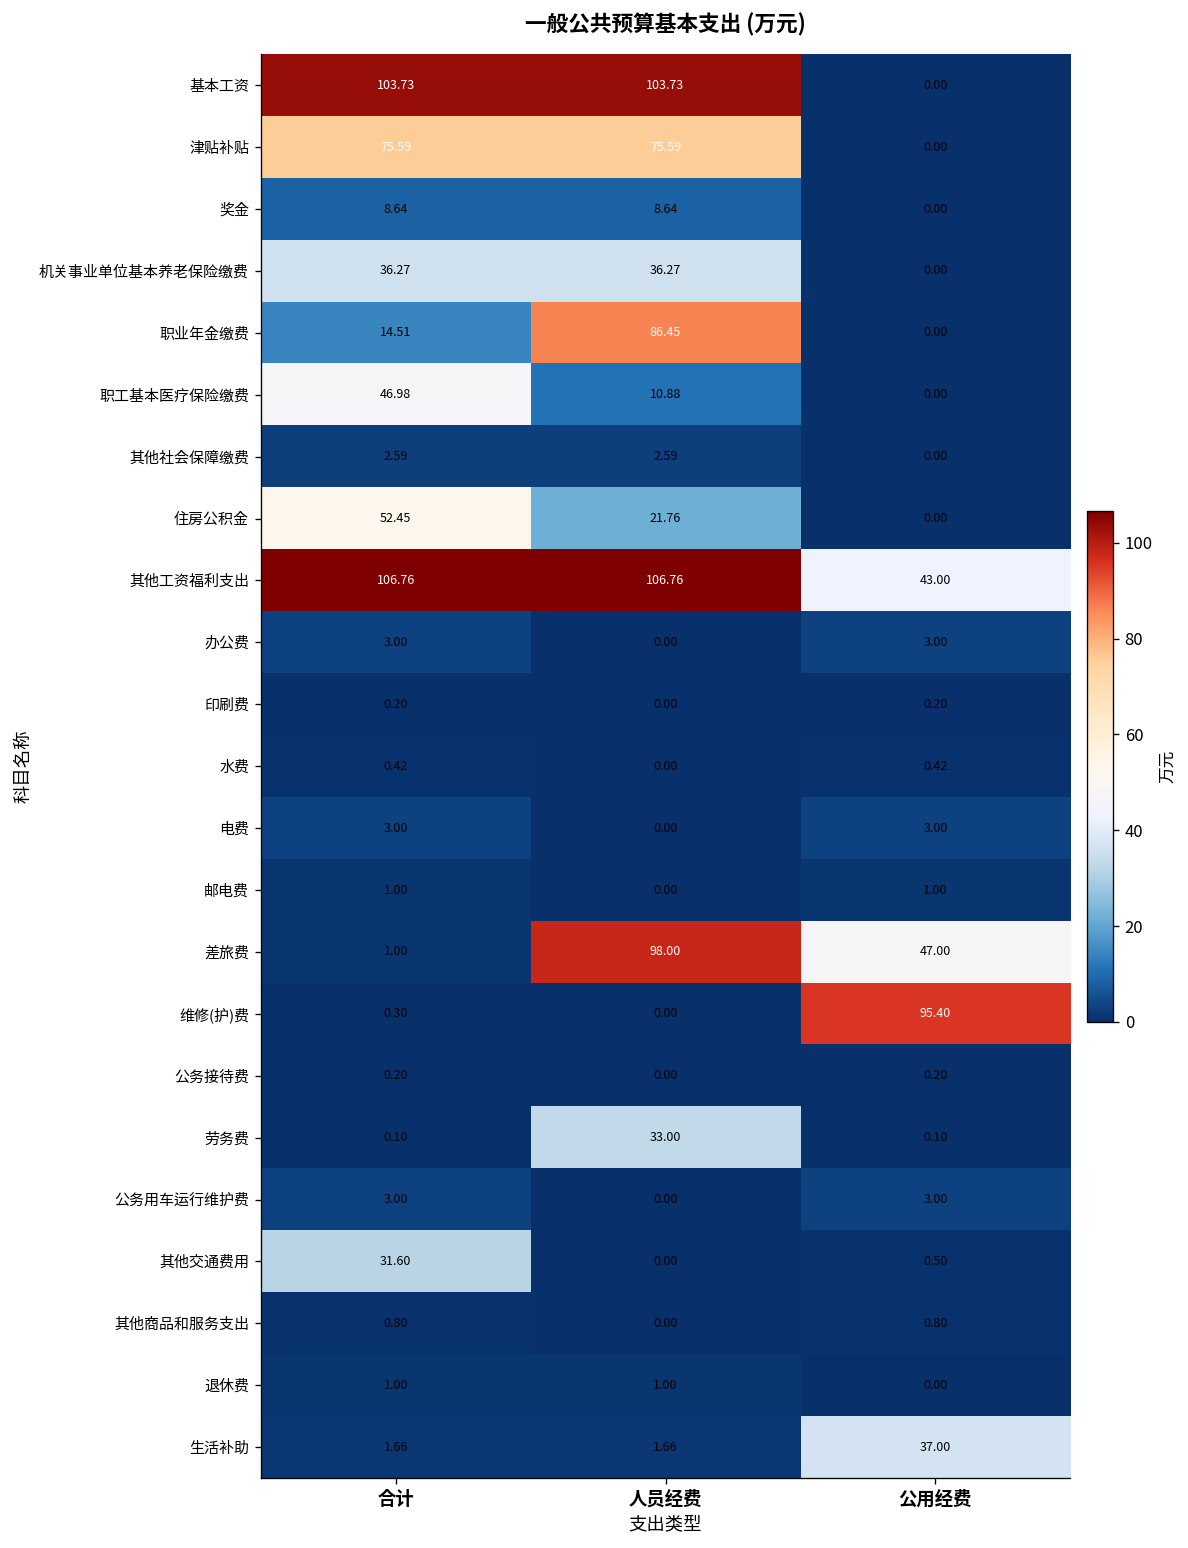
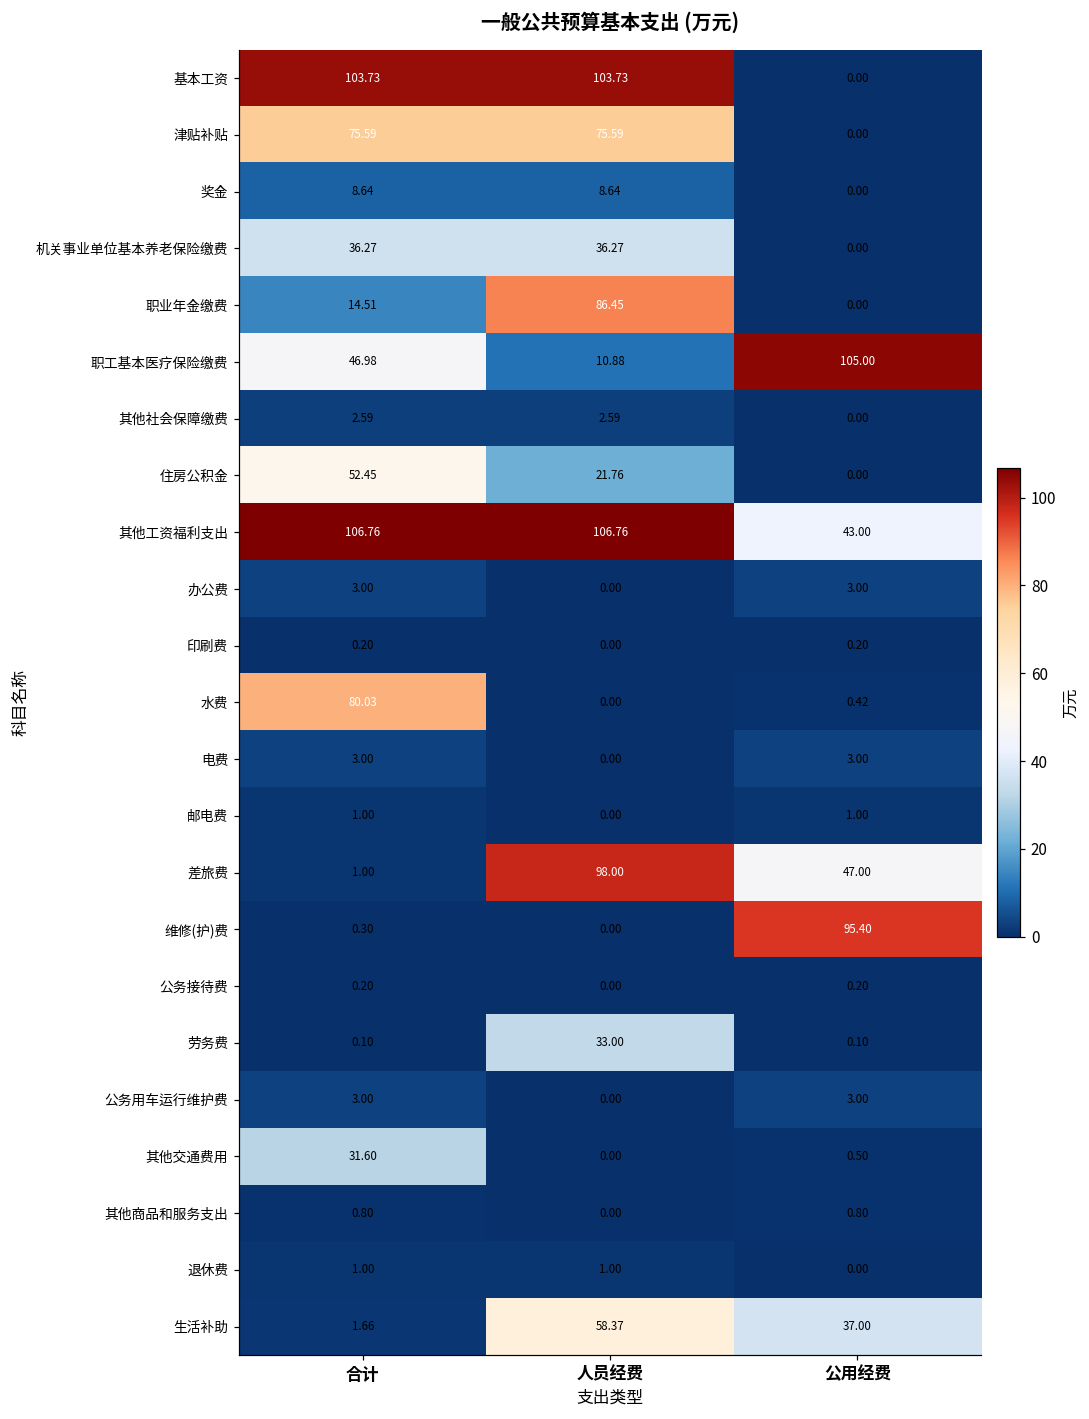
  {
    "基本工资": {
      "合计": 103.73,
      "人员经费": 103.73,
      "公用经费": 0.00
    },
    "津贴补贴": {
      "合计": 75.59,
      "人员经费": 75.59,
      "公用经费": 0.00
    },
    "奖金": {
      "合计": 8.64,
      "人员经费": 8.64,
      "公用经费": 0.00
    },
    "机关事业单位基本养老保险缴费": {
      "合计": 36.27,
      "人员经费": 36.27,
      "公用经费": 0.00
    },
    "职业年金缴费": {
      "合计": 14.51,
      "人员经费": 86.45,
      "公用经费": 0.00
    },
    "职工基本医疗保险缴费": {
      "合计": 46.98,
      "人员经费": 10.88,
-     "公用经费": 0.00
+     "公用经费": 105.00
    },
    "其他社会保障缴费": {
      "合计": 2.59,
      "人员经费": 2.59,
      "公用经费": 0.00
    },
    "住房公积金": {
      "合计": 52.45,
      "人员经费": 21.76,
      "公用经费": 0.00
    },
    "其他工资福利支出": {
      "合计": 106.76,
      "人员经费": 106.76,
      "公用经费": 43.00
    },
    "办公费": {
      "合计": 3.00,
      "人员经费": 0.00,
      "公用经费": 3.00
    },
    "印刷费": {
      "合计": 0.20,
      "人员经费": 0.00,
      "公用经费": 0.20
    },
    "水费": {
-     "合计": 0.42,
+     "合计": 80.03,
      "人员经费": 0.00,
      "公用经费": 0.42
    },
    "电费": {
      "合计": 3.00,
      "人员经费": 0.00,
      "公用经费": 3.00
    },
    "邮电费": {
      "合计": 1.00,
      "人员经费": 0.00,
      "公用经费": 1.00
    },
    "差旅费": {
      "合计": 1.00,
      "人员经费": 98.00,
      "公用经费": 47.00
    },
    "维修(护)费": {
      "合计": 0.30,
      "人员经费": 0.00,
      "公用经费": 95.40
    },
    "公务接待费": {
      "合计": 0.20,
      "人员经费": 0.00,
      "公用经费": 0.20
    },
    "劳务费": {
      "合计": 0.10,
      "人员经费": 33.00,
      "公用经费": 0.10
    },
    "公务用车运行维护费": {
      "合计": 3.00,
      "人员经费": 0.00,
      "公用经费": 3.00
    },
    "其他交通费用": {
      "合计": 31.60,
      "人员经费": 0.00,
      "公用经费": 0.50
    },
    "其他商品和服务支出": {
      "合计": 0.80,
      "人员经费": 0.00,
      "公用经费": 0.80
    },
    "退休费": {
      "合计": 1.00,
      "人员经费": 1.00,
      "公用经费": 0.00
    },
    "生活补助": {
      "合计": 1.66,
-     "人员经费": 1.66,
+     "人员经费": 58.37,
      "公用经费": 37.00
    }
  }
